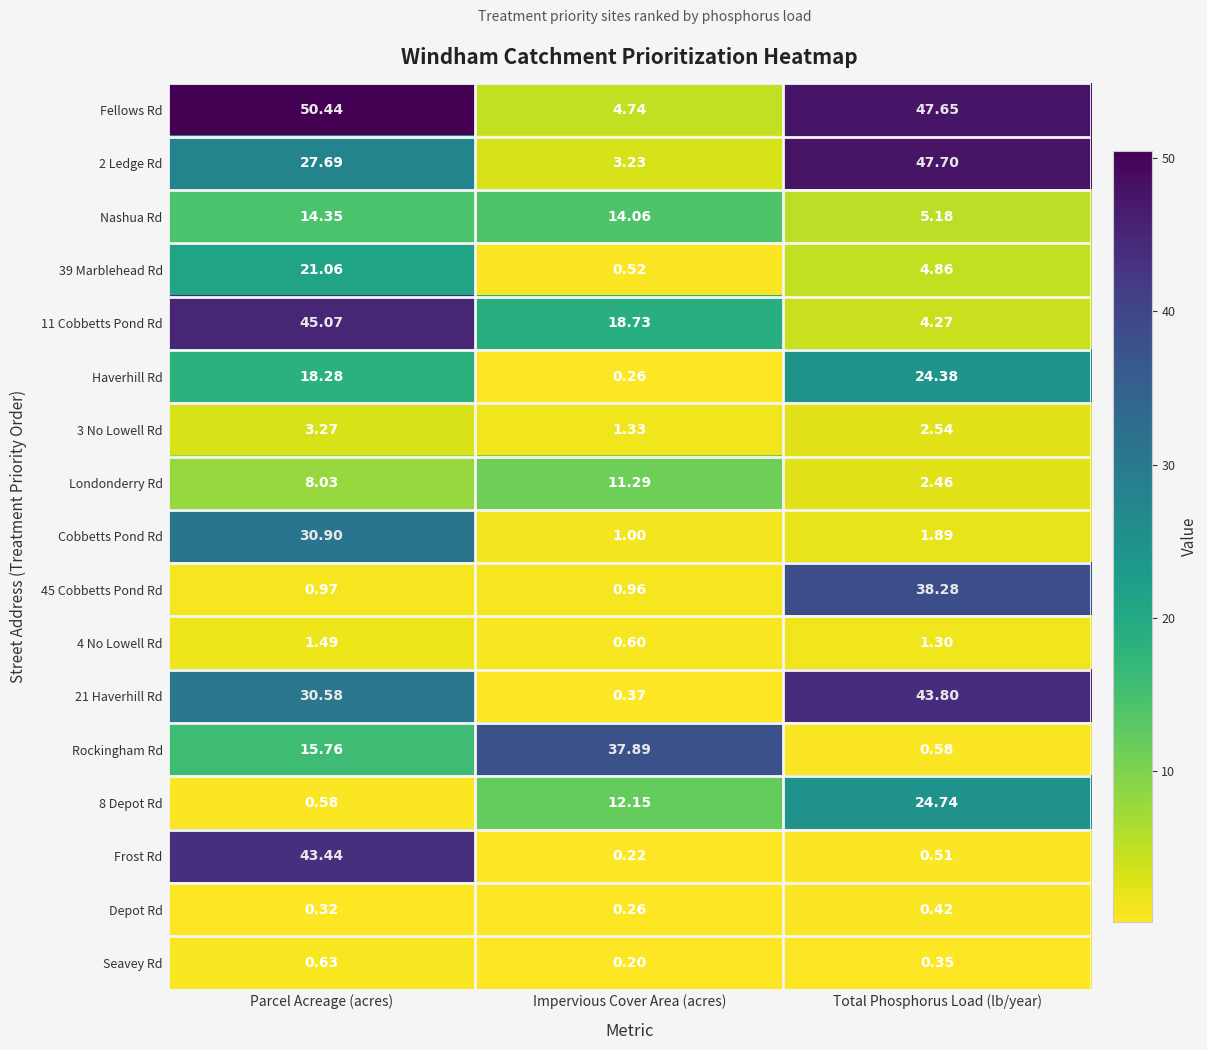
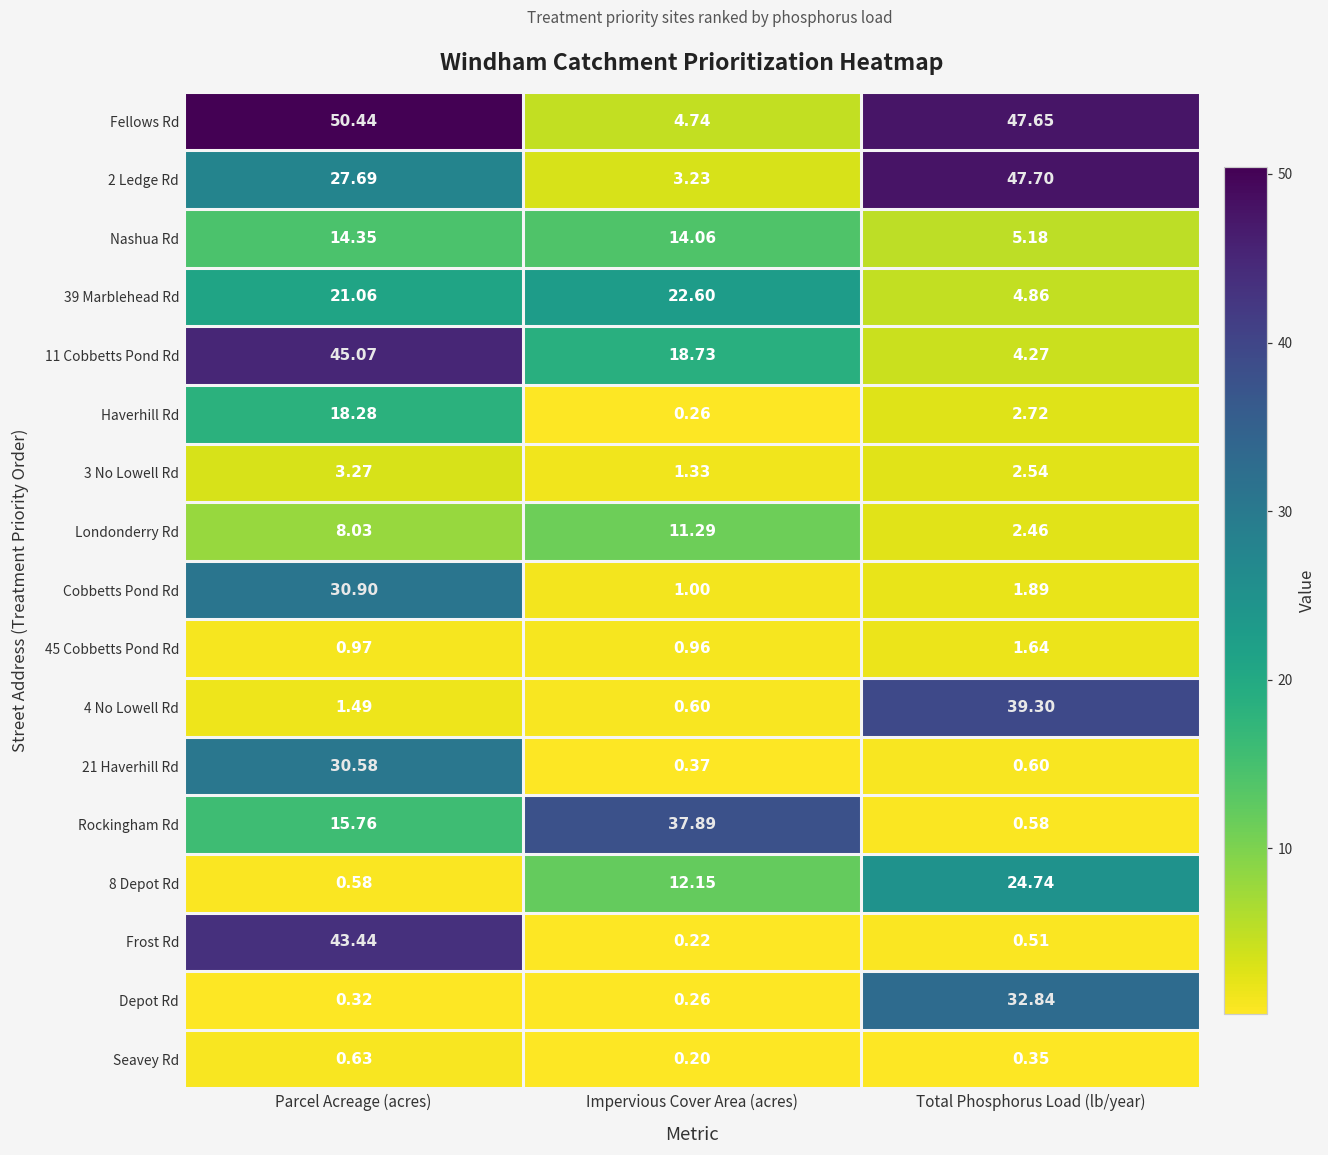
  {
    "Fellows Rd": {
      "Parcel Acreage (acres)": 50.44,
      "Impervious Cover Area (acres)": 4.74,
      "Total Phosphorus Load (lb/year)": 47.65
    },
    "2 Ledge Rd": {
      "Parcel Acreage (acres)": 27.69,
      "Impervious Cover Area (acres)": 3.23,
      "Total Phosphorus Load (lb/year)": 47.70
    },
    "Nashua Rd": {
      "Parcel Acreage (acres)": 14.35,
      "Impervious Cover Area (acres)": 14.06,
      "Total Phosphorus Load (lb/year)": 5.18
    },
    "39 Marblehead Rd": {
      "Parcel Acreage (acres)": 21.06,
-     "Impervious Cover Area (acres)": 0.52,
+     "Impervious Cover Area (acres)": 22.60,
      "Total Phosphorus Load (lb/year)": 4.86
    },
    "11 Cobbetts Pond Rd": {
      "Parcel Acreage (acres)": 45.07,
      "Impervious Cover Area (acres)": 18.73,
      "Total Phosphorus Load (lb/year)": 4.27
    },
    "Haverhill Rd": {
      "Parcel Acreage (acres)": 18.28,
      "Impervious Cover Area (acres)": 0.26,
-     "Total Phosphorus Load (lb/year)": 24.38
+     "Total Phosphorus Load (lb/year)": 2.72
    },
    "3 No Lowell Rd": {
      "Parcel Acreage (acres)": 3.27,
      "Impervious Cover Area (acres)": 1.33,
      "Total Phosphorus Load (lb/year)": 2.54
    },
    "Londonderry Rd": {
      "Parcel Acreage (acres)": 8.03,
      "Impervious Cover Area (acres)": 11.29,
      "Total Phosphorus Load (lb/year)": 2.46
    },
    "Cobbetts Pond Rd": {
      "Parcel Acreage (acres)": 30.90,
      "Impervious Cover Area (acres)": 1.00,
      "Total Phosphorus Load (lb/year)": 1.89
    },
    "45 Cobbetts Pond Rd": {
      "Parcel Acreage (acres)": 0.97,
      "Impervious Cover Area (acres)": 0.96,
-     "Total Phosphorus Load (lb/year)": 38.28
+     "Total Phosphorus Load (lb/year)": 1.64
    },
    "4 No Lowell Rd": {
      "Parcel Acreage (acres)": 1.49,
      "Impervious Cover Area (acres)": 0.60,
-     "Total Phosphorus Load (lb/year)": 1.30
+     "Total Phosphorus Load (lb/year)": 39.30
    },
    "21 Haverhill Rd": {
      "Parcel Acreage (acres)": 30.58,
      "Impervious Cover Area (acres)": 0.37,
-     "Total Phosphorus Load (lb/year)": 43.80
+     "Total Phosphorus Load (lb/year)": 0.60
    },
    "Rockingham Rd": {
      "Parcel Acreage (acres)": 15.76,
      "Impervious Cover Area (acres)": 37.89,
      "Total Phosphorus Load (lb/year)": 0.58
    },
    "8 Depot Rd": {
      "Parcel Acreage (acres)": 0.58,
      "Impervious Cover Area (acres)": 12.15,
      "Total Phosphorus Load (lb/year)": 24.74
    },
    "Frost Rd": {
      "Parcel Acreage (acres)": 43.44,
      "Impervious Cover Area (acres)": 0.22,
      "Total Phosphorus Load (lb/year)": 0.51
    },
    "Depot Rd": {
      "Parcel Acreage (acres)": 0.32,
      "Impervious Cover Area (acres)": 0.26,
-     "Total Phosphorus Load (lb/year)": 0.42
+     "Total Phosphorus Load (lb/year)": 32.84
    },
    "Seavey Rd": {
      "Parcel Acreage (acres)": 0.63,
      "Impervious Cover Area (acres)": 0.20,
      "Total Phosphorus Load (lb/year)": 0.35
    }
  }
